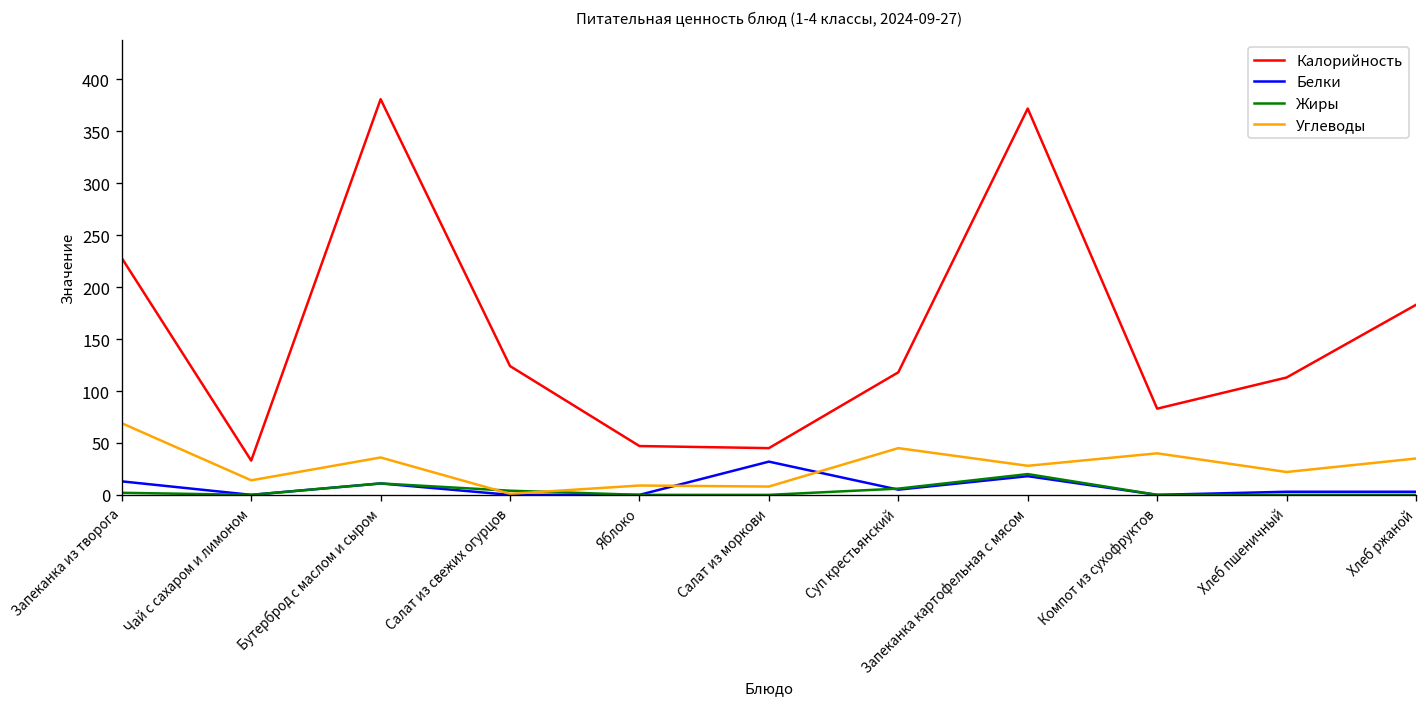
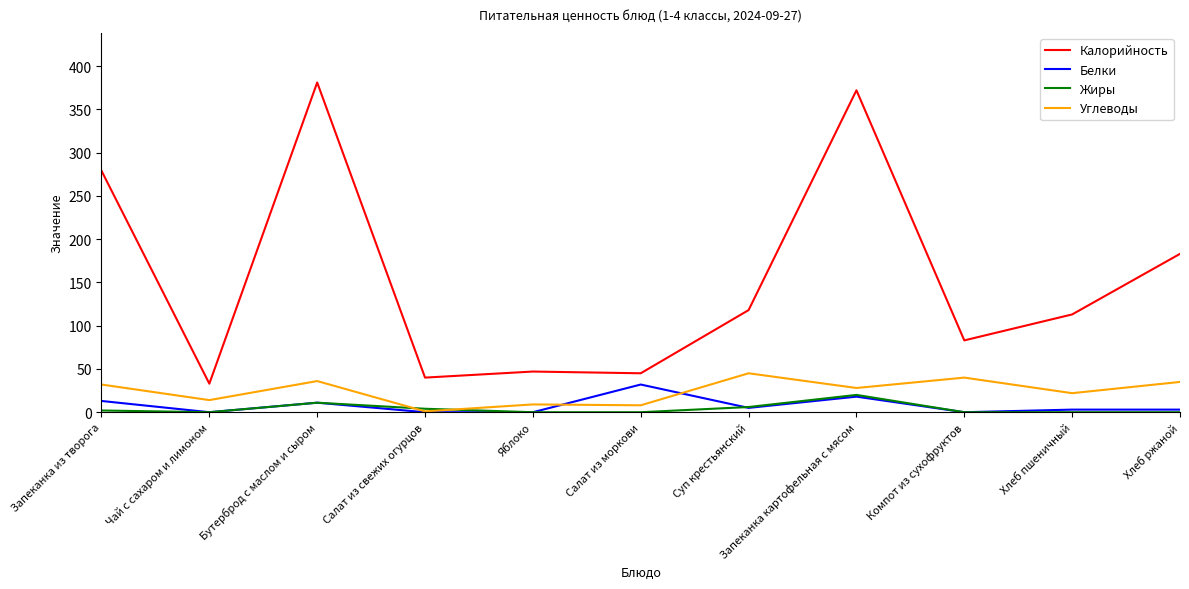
  {
    "Калорийность": {
-     "Запеканка из творога": 230,
+     "Запеканка из творога": 280,
      "Чай с сахаром и лимоном": 30,
      "Бутерброд с маслом и сыром": 380,
-     "Салат из свежих огурцов": 120,
+     "Салат из свежих огурцов": 40,
      "Яблоко": 50,
      "Салат из моркови": 50,
      "Суп крестьянский": 120,
      "Запеканка картофельная с мясом": 370,
      "Компот из сухофруктов": 80,
      "Хлеб пшеничный": 110,
      "Хлеб ржаной": 180
    },
    "Белки": {
      "Запеканка из творога": 10,
      "Салат из моркови": 30,
      "Хлеб пшеничный": 0,
      "Хлеб ржаной": 0
    },
    "Жиры": {
      "Запеканка из творога": 0,
      "Салат из свежих огурцов": 0,
      "Салат из моркови": 0,
      "Хлеб пшеничный": 0,
      "Хлеб ржаной": 0
    },
    "Углеводы": {
-     "Запеканка из творога": 70,
+     "Запеканка из творога": 30,
      "Чай с сахаром и лимоном": 10,
      "Бутерброд с маслом и сыром": 40,
      "Яблоко": 10,
      "Салат из моркови": 10,
      "Суп крестьянский": 50,
      "Запеканка картофельная с мясом": 30,
      "Компот из сухофруктов": 40,
      "Хлеб пшеничный": 20,
      "Хлеб ржаной": 40
    }
  }
